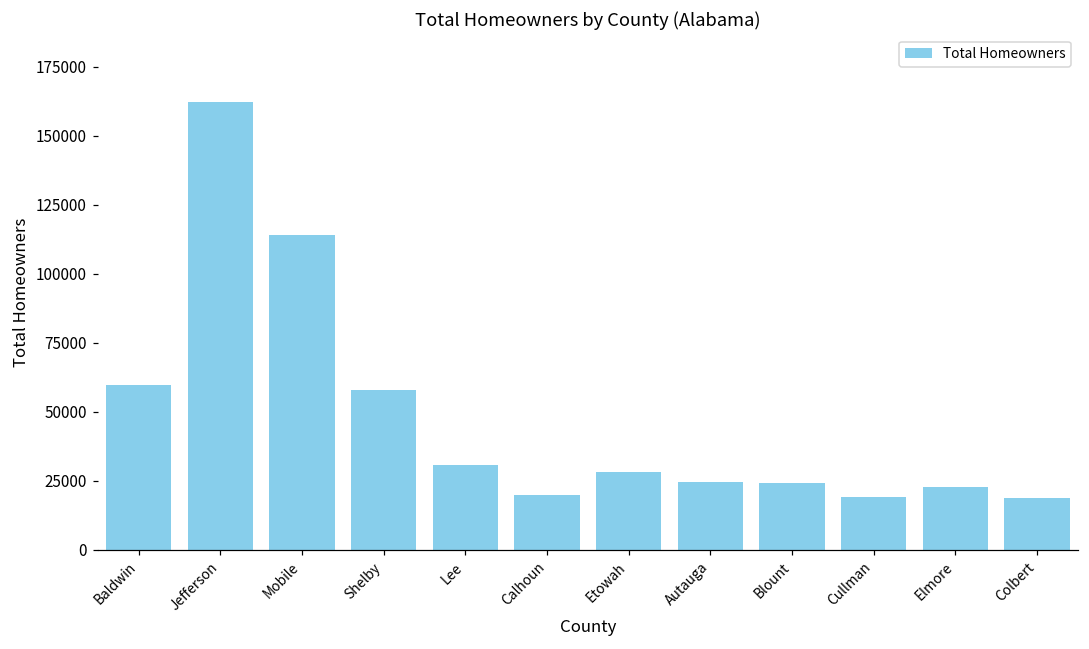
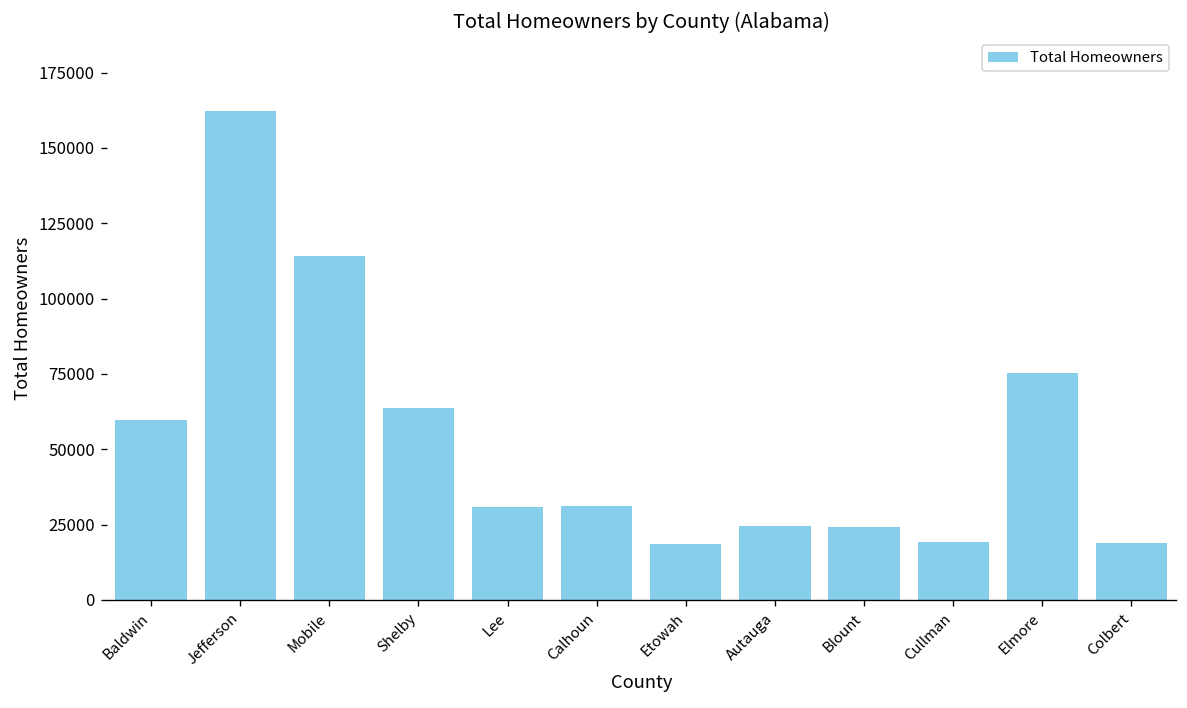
  {
    "Baldwin": 60000,
    "Jefferson": 162000,
    "Mobile": 114000,
-   "Shelby": 58000,
+   "Shelby": 64000,
    "Lee": 31000,
-   "Calhoun": 20000,
-   "Etowah": 28000,
+   "Calhoun": 31000,
+   "Etowah": 19000,
    "Autauga": 25000,
    "Blount": 24000,
    "Cullman": 19000,
-   "Elmore": 23000,
+   "Elmore": 75000,
    "Colbert": 19000
  }
